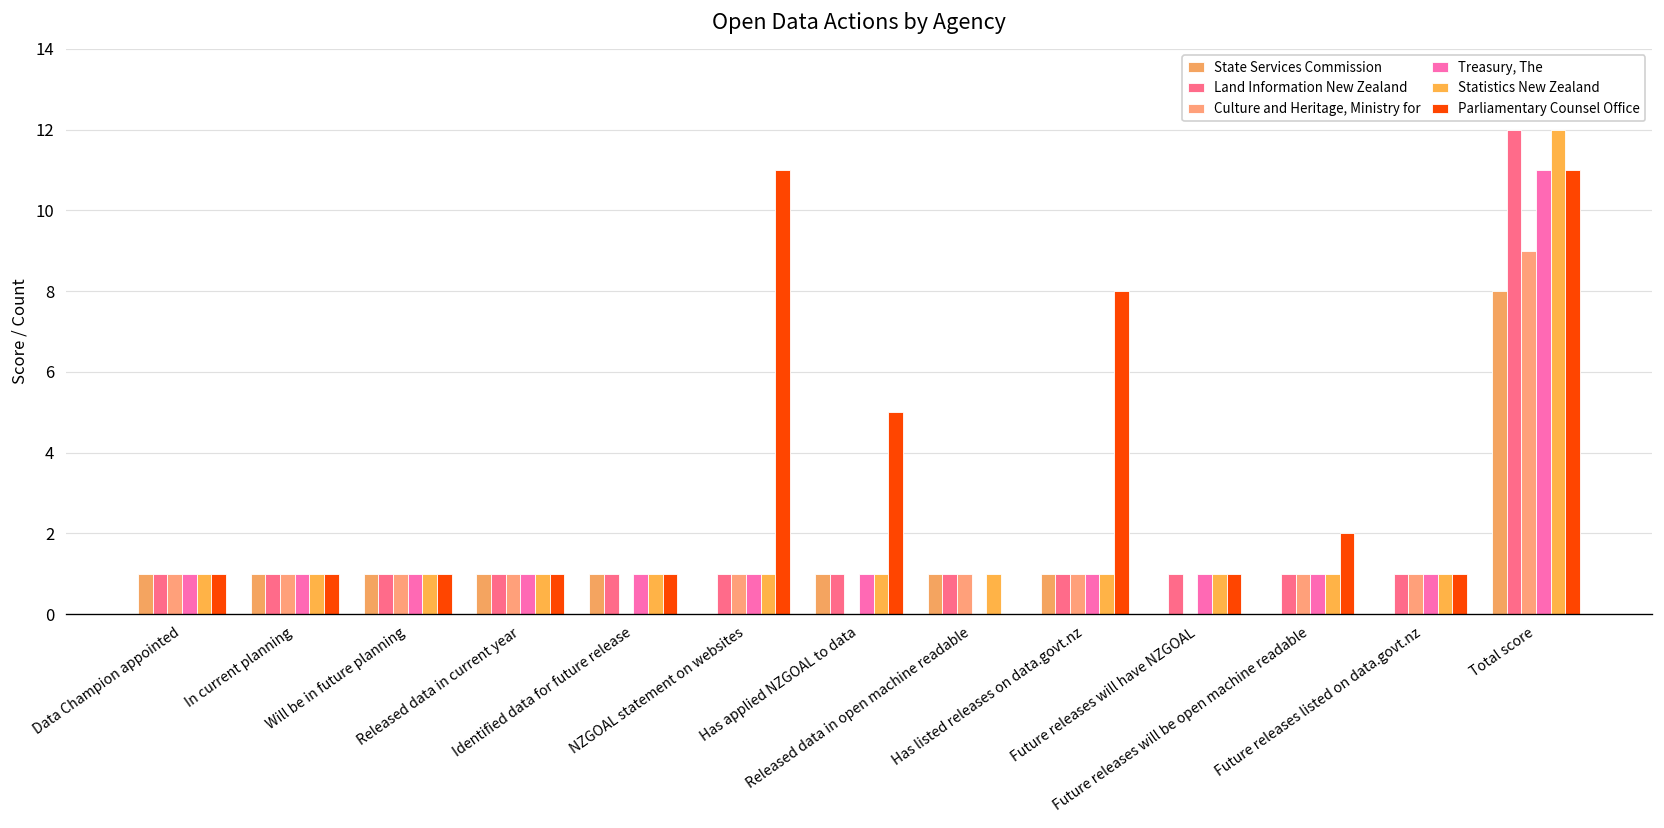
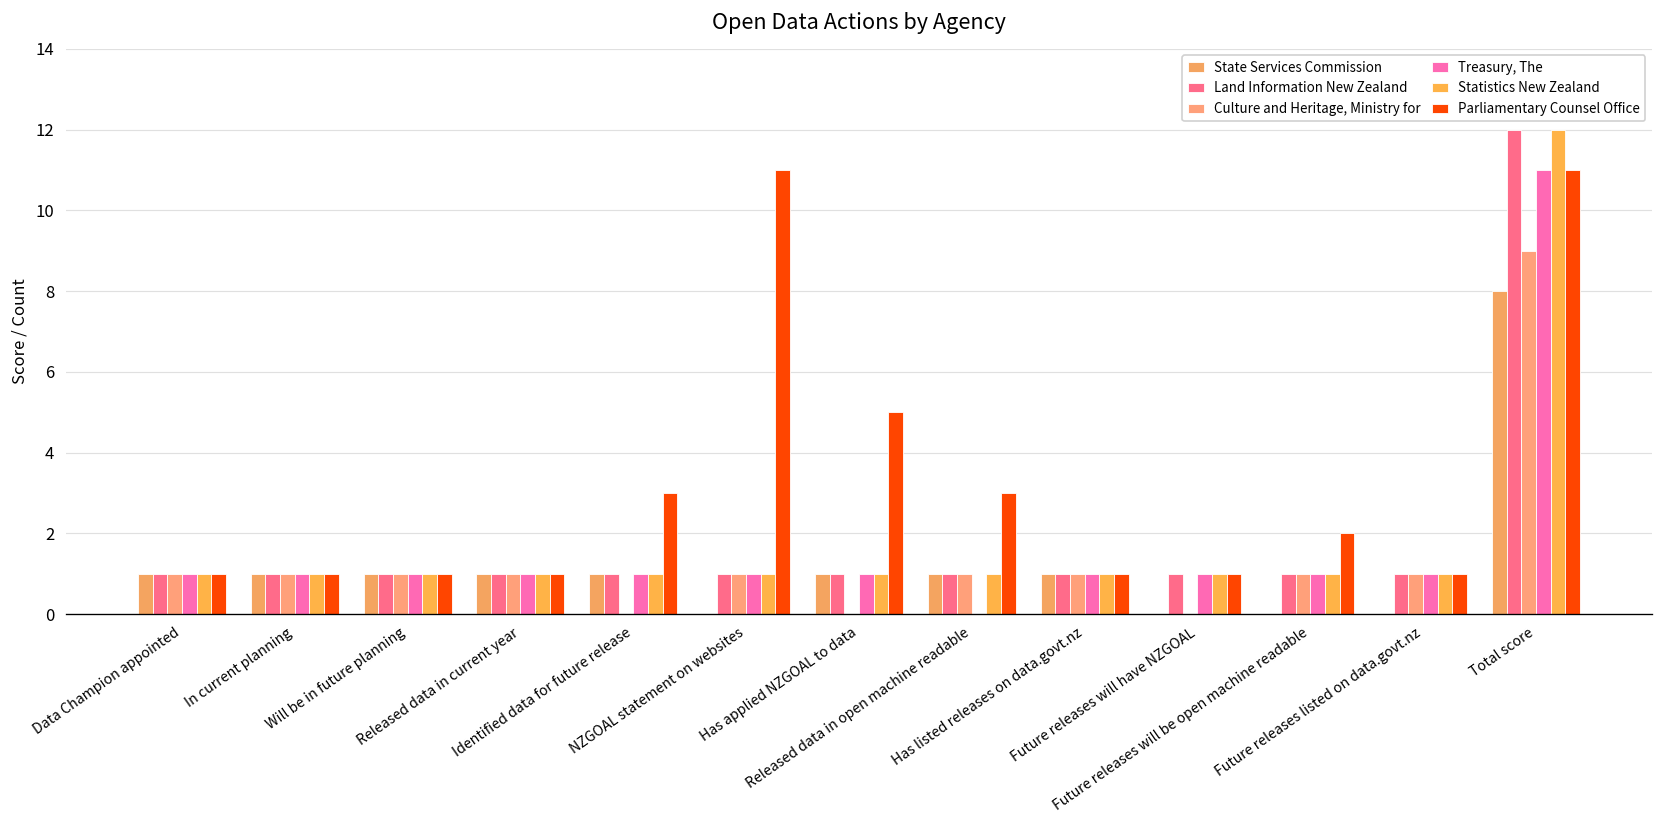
  {
    "Parliamentary Counsel Office": {
      "Data Champion appointed": 1,
      "In current planning": 1,
      "Will be in future planning": 1,
      "Released data in current year": 1,
-     "Identified data for future release": 1,
+     "Identified data for future release": 3,
      "NZGOAL statement on websites": 11,
      "Has applied NZGOAL to data": 5,
-     "Released data in open machine readable": 0,
-     "Has listed releases on data.govt.nz": 8,
+     "Released data in open machine readable": 3,
+     "Has listed releases on data.govt.nz": 1,
      "Future releases will have NZGOAL": 1,
      "Future releases will be open machine readable": 2,
      "Future releases listed on data.govt.nz": 1,
      "Total score": 11
    }
  }
